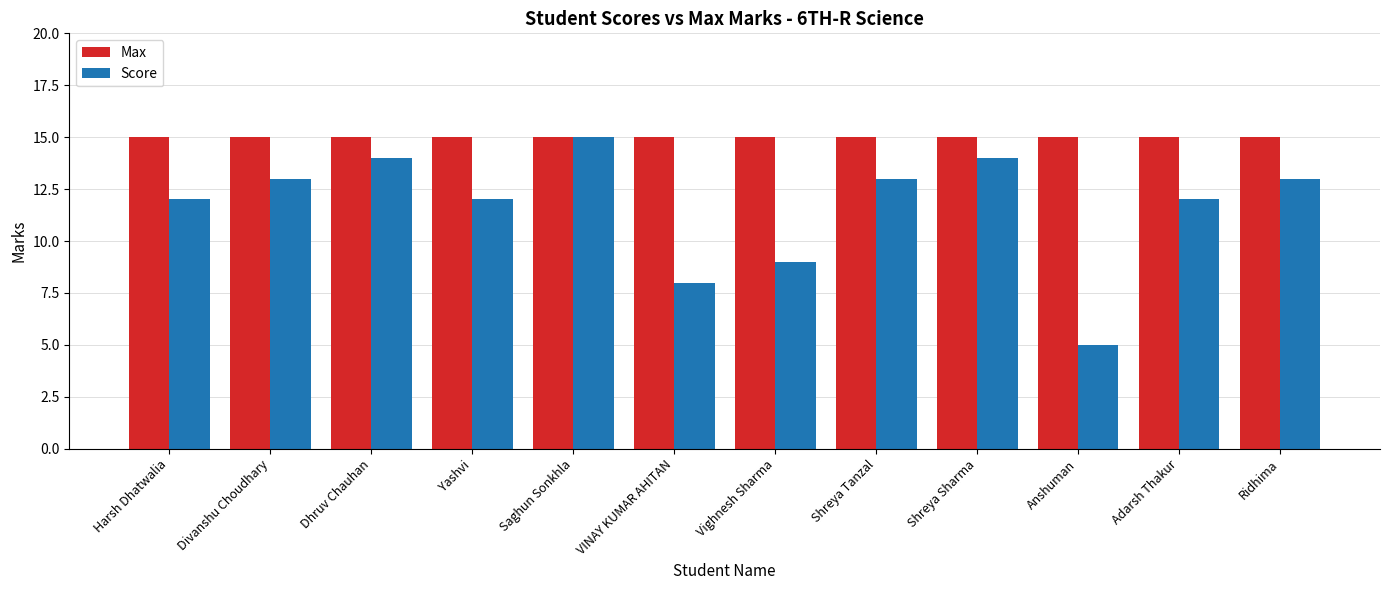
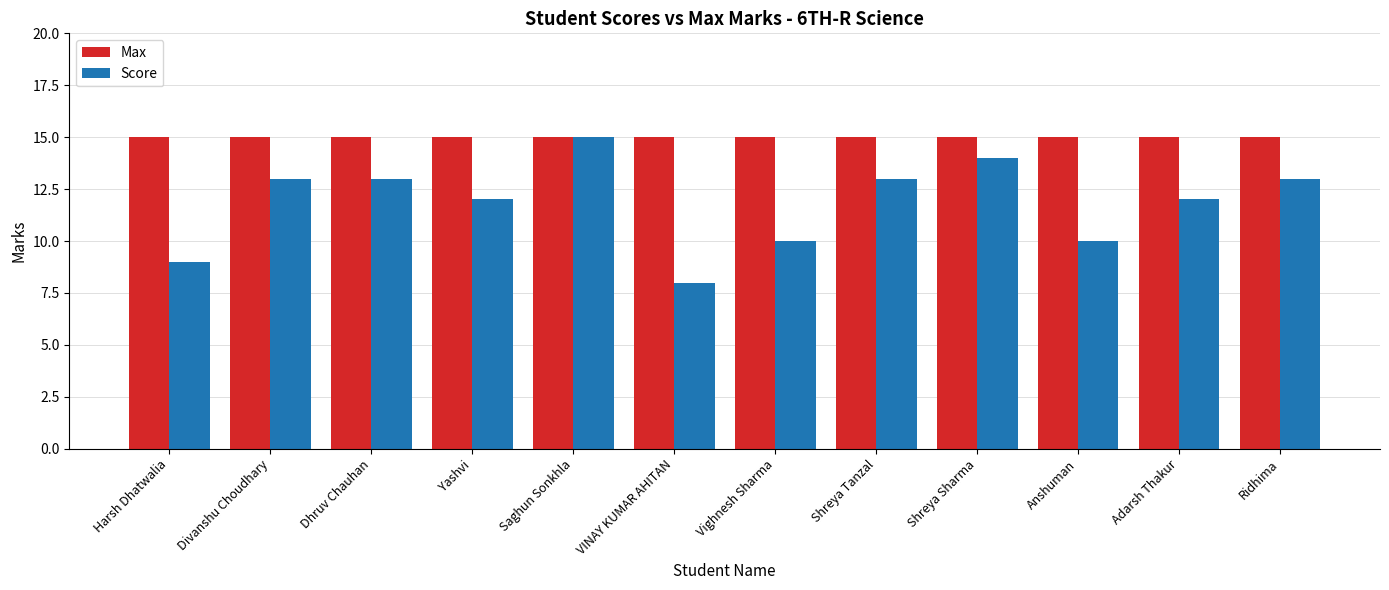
  {
    "Max": {
      "Harsh Dhatwalia": 15,
      "Divanshu Choudhary": 15,
      "Dhruv Chauhan": 15,
      "Yashvi": 15,
      "Saghun Sonkhla": 15,
      "VINAY KUMAR AHITAN": 15,
      "Vighnesh Sharma": 15,
      "Shreya Tanzal": 15,
      "Shreya Sharma": 15,
      "Anshuman": 15,
      "Adarsh Thakur": 15,
      "Ridhima": 15
    },
    "Score": {
-     "Harsh Dhatwalia": 12,
+     "Harsh Dhatwalia": 9,
      "Divanshu Choudhary": 13,
-     "Dhruv Chauhan": 14,
+     "Dhruv Chauhan": 13,
      "Yashvi": 12,
      "Saghun Sonkhla": 15,
      "VINAY KUMAR AHITAN": 8,
-     "Vighnesh Sharma": 9,
+     "Vighnesh Sharma": 10,
      "Shreya Tanzal": 13,
      "Shreya Sharma": 14,
-     "Anshuman": 5,
+     "Anshuman": 10,
      "Adarsh Thakur": 12,
      "Ridhima": 13
    }
  }
